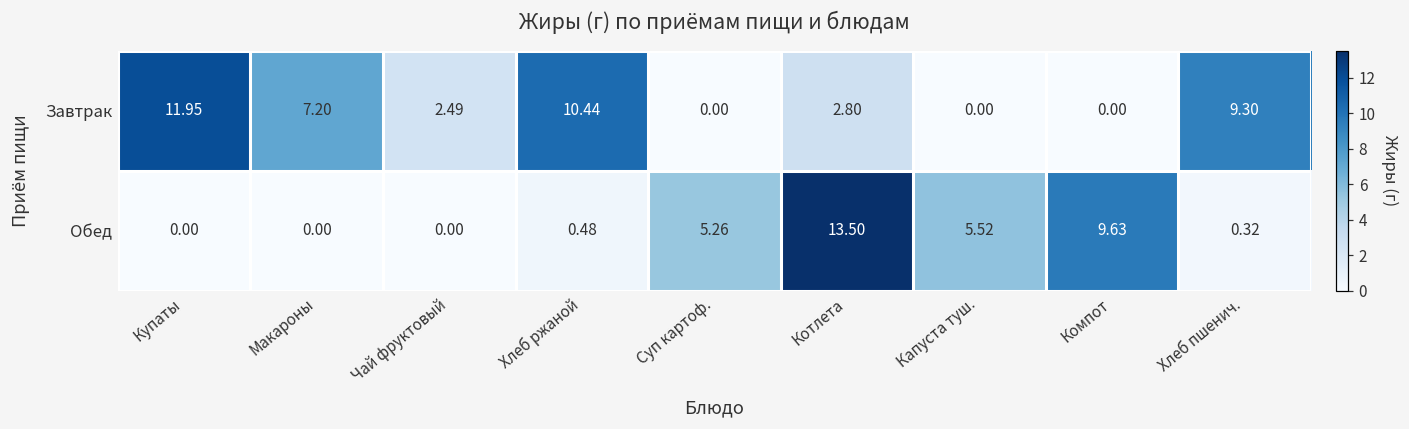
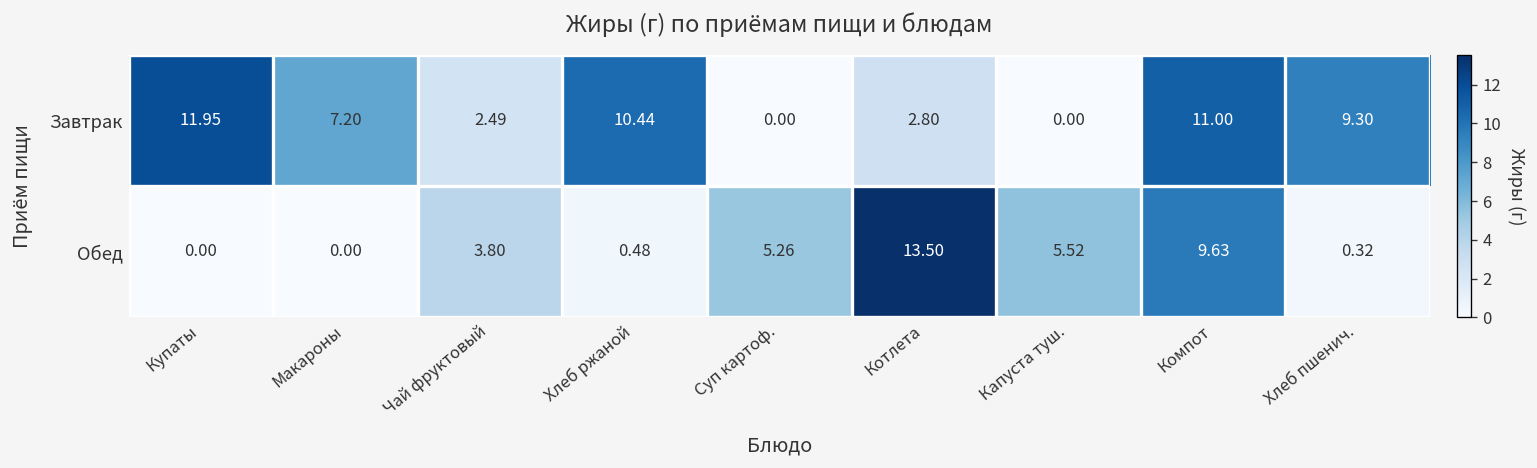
  {
    "Завтрак": {
      "Купаты": 11.95,
      "Макароны": 7.20,
      "Чай фруктовый": 2.49,
      "Хлеб ржаной": 10.44,
      "Суп картоф.": 0.00,
      "Котлета": 2.80,
      "Капуста туш.": 0.00,
-     "Компот": 0.00,
+     "Компот": 11.00,
      "Хлеб пшенич.": 9.30
    },
    "Обед": {
      "Купаты": 0.00,
      "Макароны": 0.00,
-     "Чай фруктовый": 0.00,
+     "Чай фруктовый": 3.80,
      "Хлеб ржаной": 0.48,
      "Суп картоф.": 5.26,
      "Котлета": 13.50,
      "Капуста туш.": 5.52,
      "Компот": 9.63,
      "Хлеб пшенич.": 0.32
    }
  }
